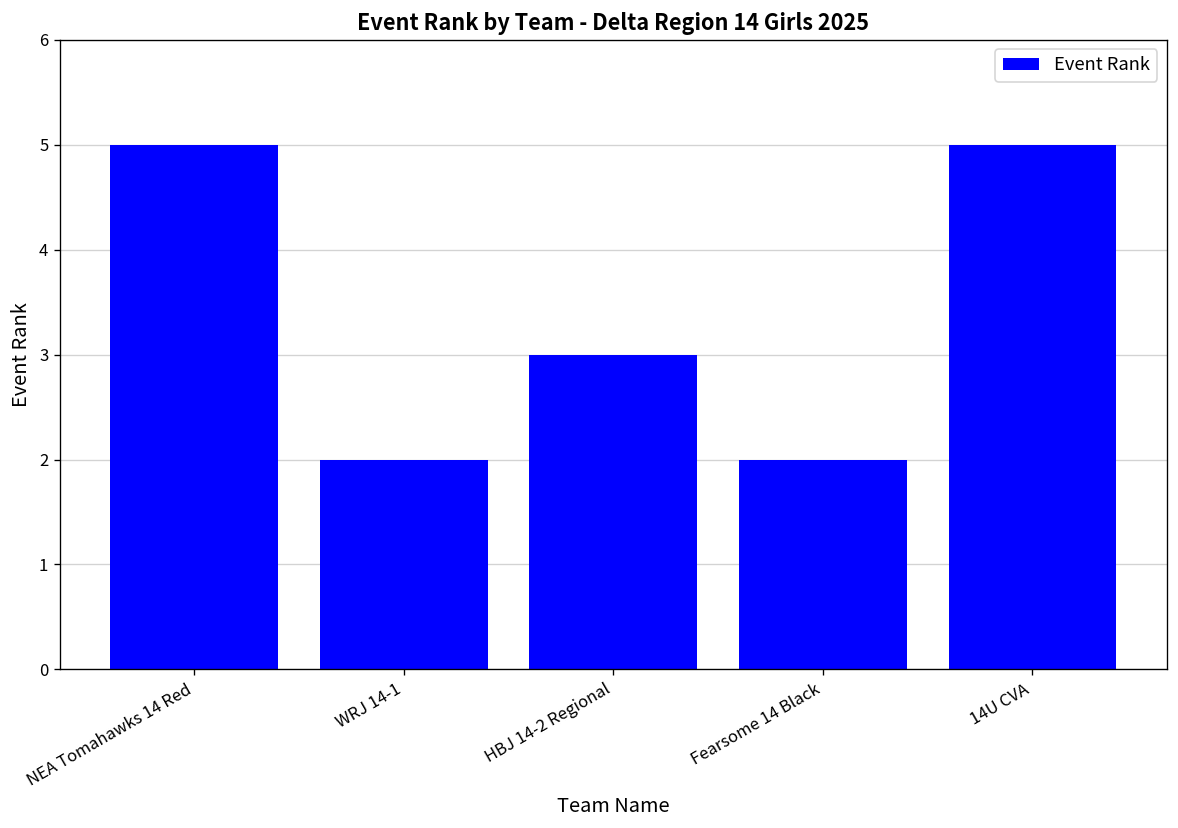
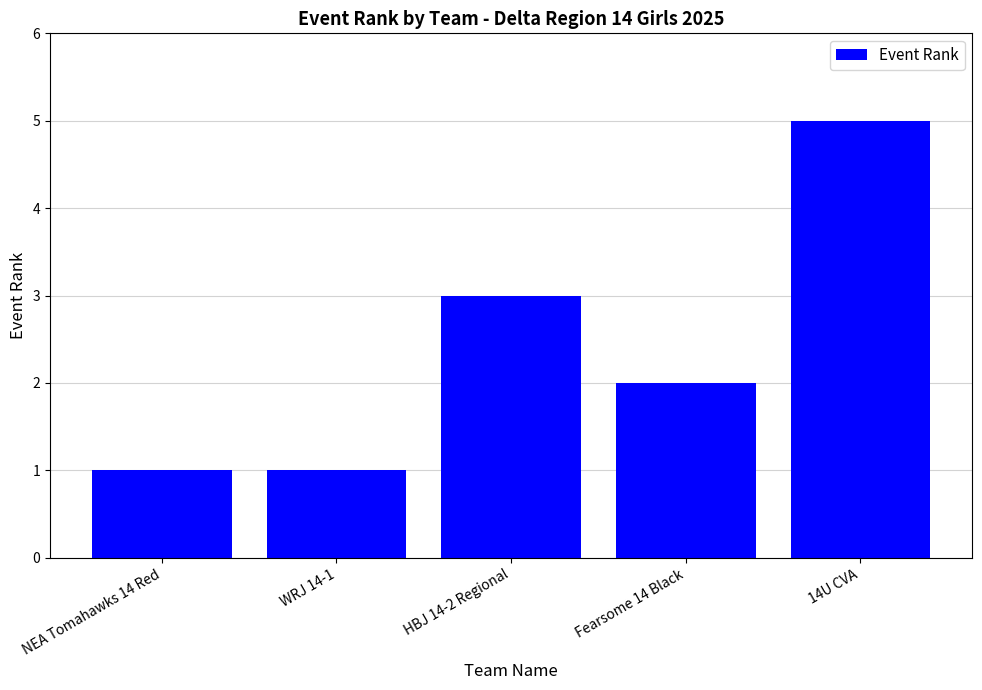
  {
-   "NEA Tomahawks 14 Red": 5,
-   "WRJ 14-1": 2,
+   "NEA Tomahawks 14 Red": 1,
+   "WRJ 14-1": 1,
    "HBJ 14-2 Regional": 3,
    "Fearsome 14 Black": 2,
    "14U CVA": 5
  }
